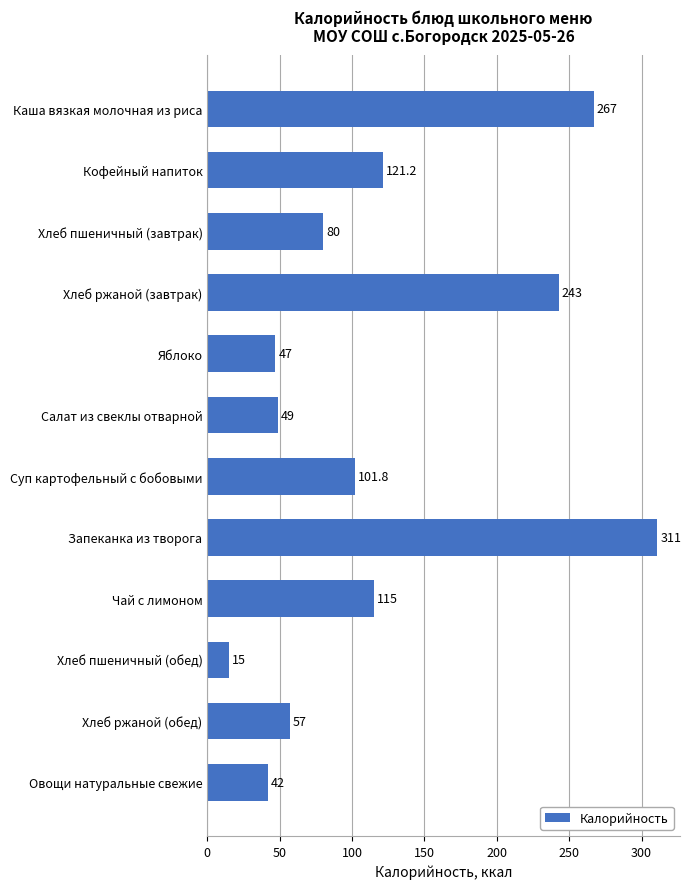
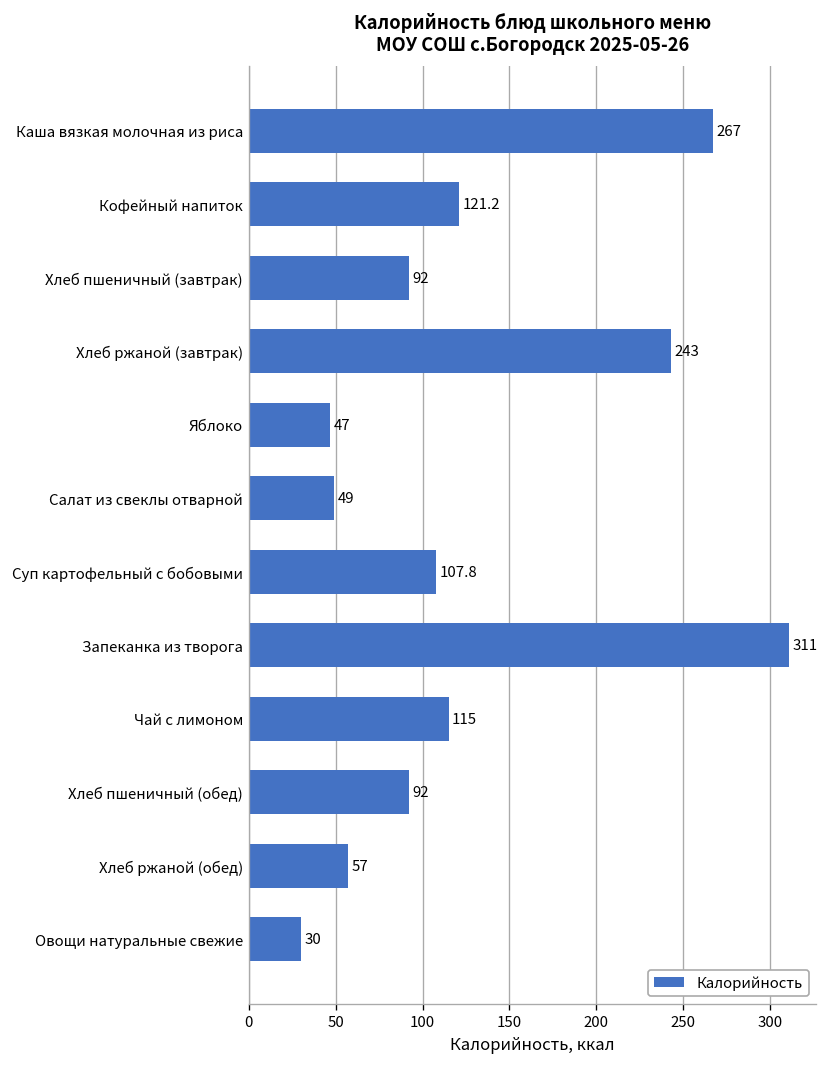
  {
    "Каша вязкая молочная из риса": 267,
    "Кофейный напиток": 121.2,
-   "Хлеб пшеничный (завтрак)": 80,
+   "Хлеб пшеничный (завтрак)": 92,
    "Хлеб ржаной (завтрак)": 243,
    "Яблоко": 47,
    "Салат из свеклы отварной": 49,
-   "Суп картофельный с бобовыми": 101.8,
+   "Суп картофельный с бобовыми": 107.8,
    "Запеканка из творога": 311,
    "Чай с лимоном": 115,
-   "Хлеб пшеничный (обед)": 15,
+   "Хлеб пшеничный (обед)": 92,
    "Хлеб ржаной (обед)": 57,
-   "Овощи натуральные свежие": 42
+   "Овощи натуральные свежие": 30
  }
